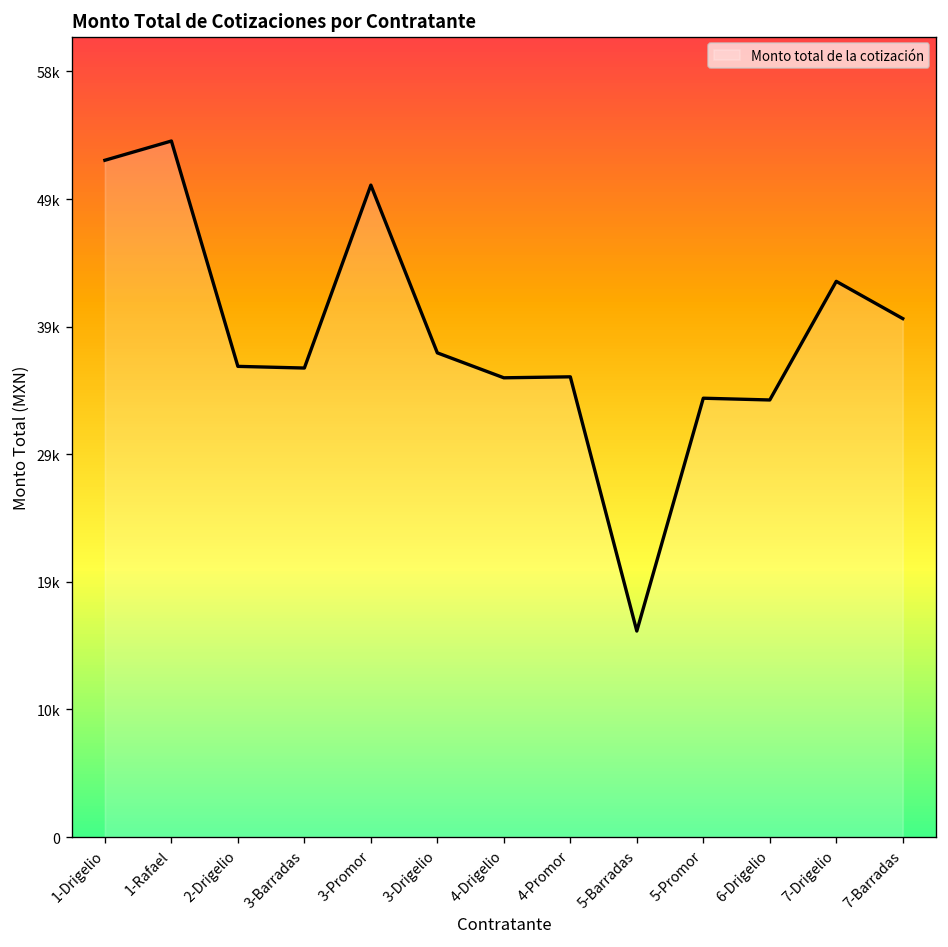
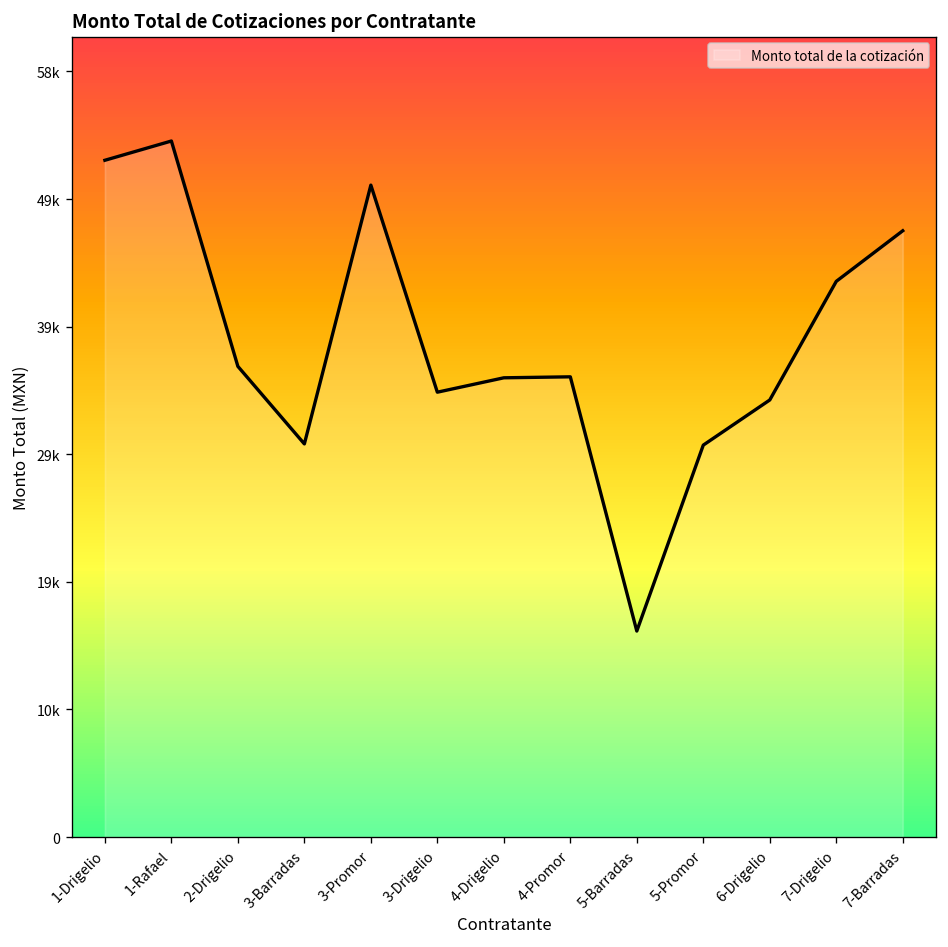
  {
    "1-Drigelio": 51600,
    "1-Rafael": 53000,
    "2-Drigelio": 35900,
-   "3-Barradas": 35700,
+   "3-Barradas": 30000,
    "3-Promor": 49700,
-   "3-Drigelio": 36900,
+   "3-Drigelio": 33900,
    "4-Drigelio": 35000,
    "4-Promor": 35100,
    "5-Barradas": 15700,
-   "5-Promor": 33400,
+   "5-Promor": 29900,
    "6-Drigelio": 33300,
    "7-Drigelio": 42300,
-   "7-Barradas": 39500
+   "7-Barradas": 46200
  }
